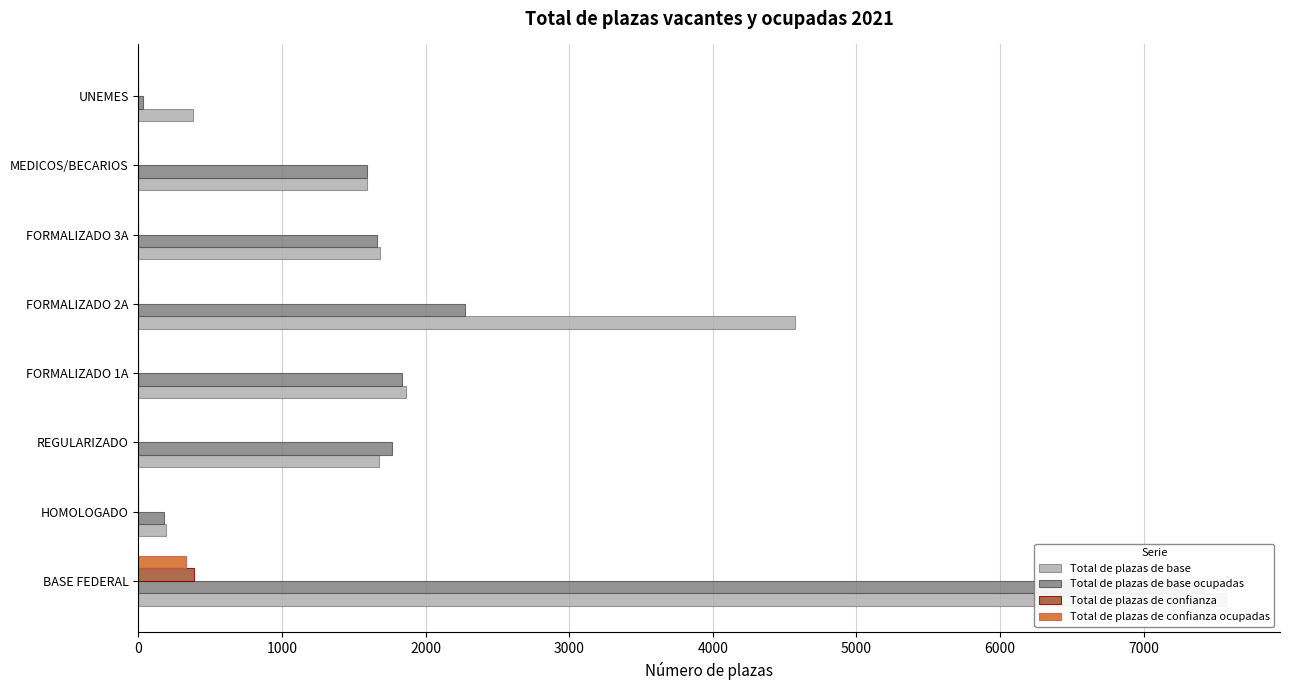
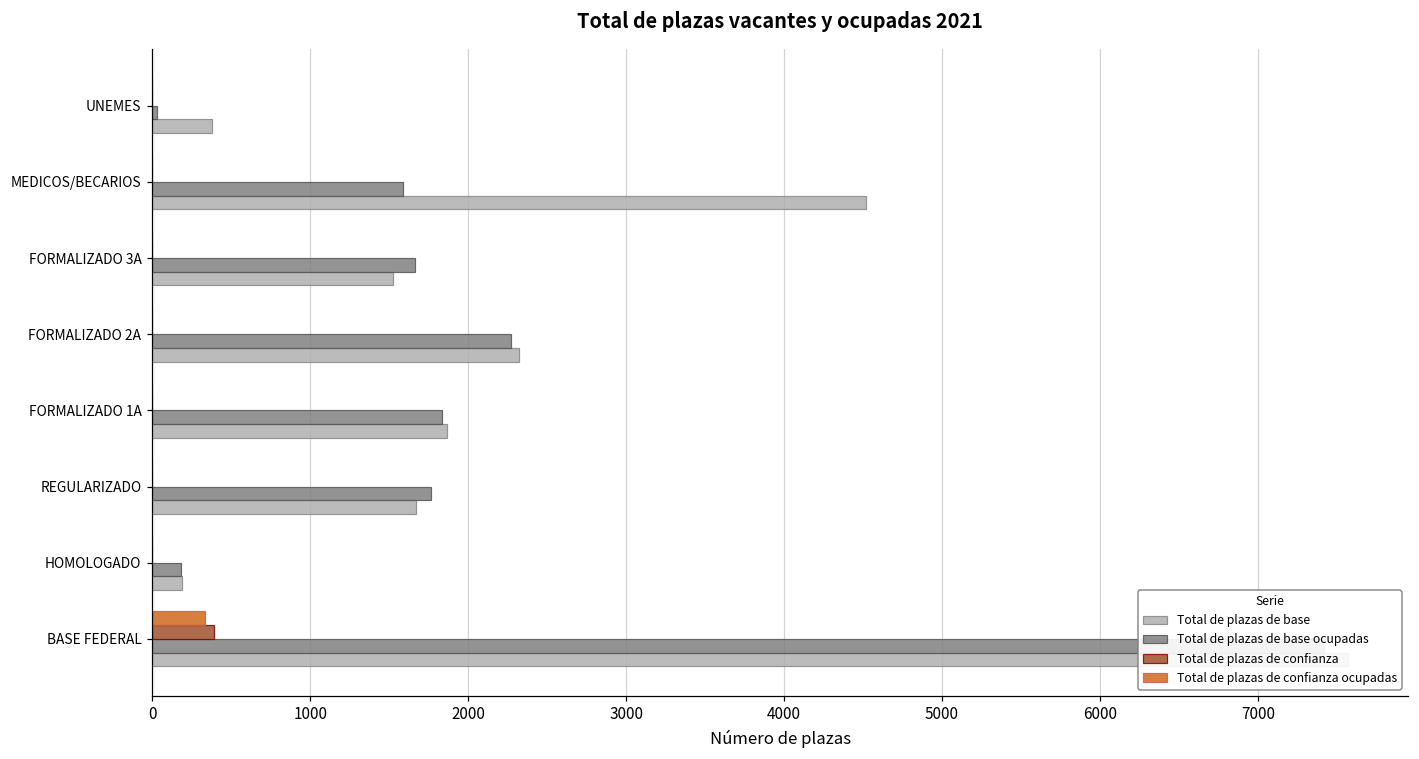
  {
    "Total de plazas de base": {
      "UNEMES": 380,
-     "MEDICOS/BECARIOS": 1590,
-     "FORMALIZADO 3A": 1680,
-     "FORMALIZADO 2A": 4570,
+     "MEDICOS/BECARIOS": 4520,
+     "FORMALIZADO 3A": 1520,
+     "FORMALIZADO 2A": 2320,
      "FORMALIZADO 1A": 1870,
      "REGULARIZADO": 1670,
      "HOMOLOGADO": 190
    },
    "Total de plazas de base ocupadas": {
      "UNEMES": 30,
      "MEDICOS/BECARIOS": 1590,
      "FORMALIZADO 3A": 1660,
      "FORMALIZADO 2A": 2270,
      "FORMALIZADO 1A": 1840,
      "REGULARIZADO": 1770,
      "HOMOLOGADO": 180
    }
  }
